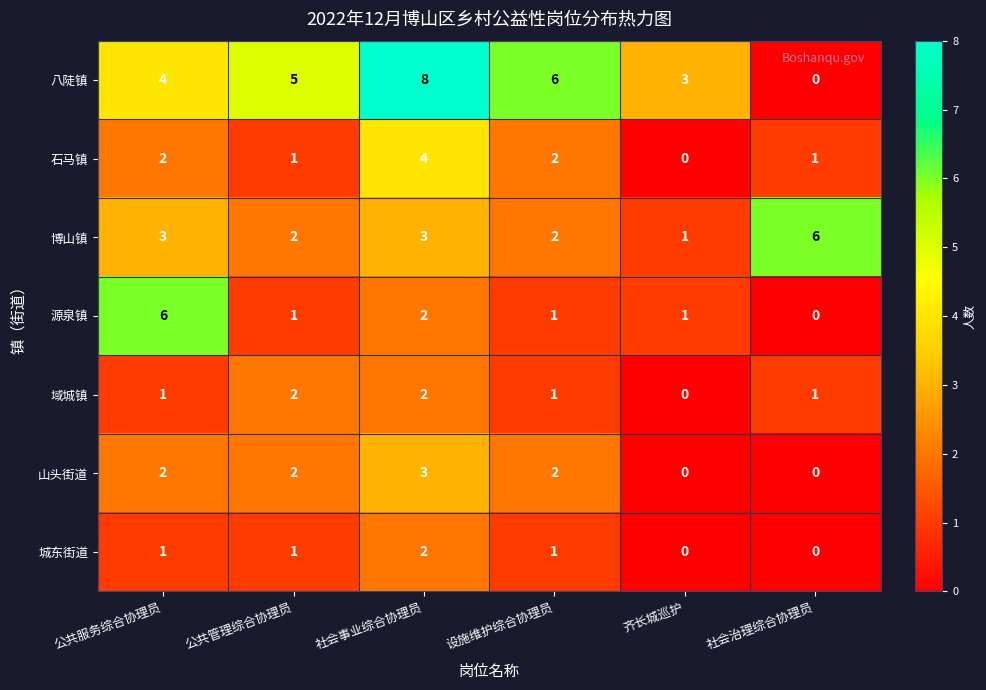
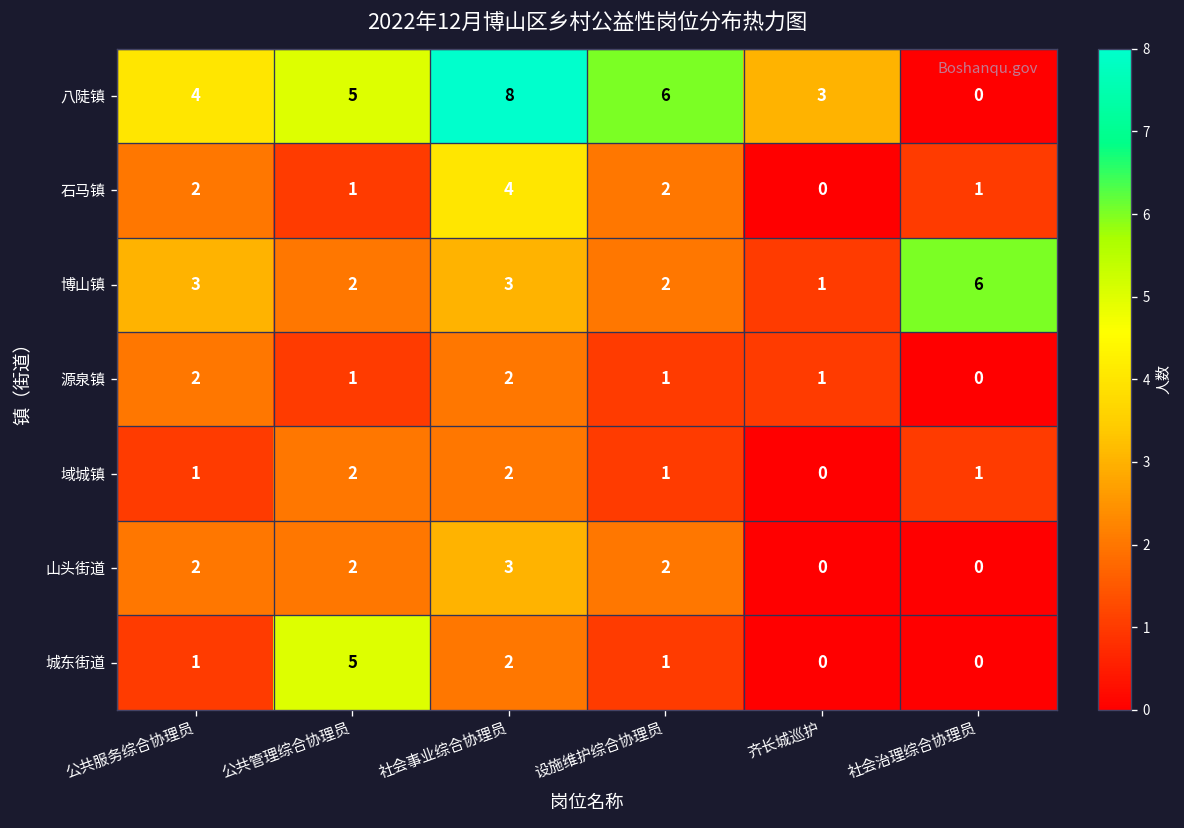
  {
    "八陡镇": {
      "公共服务综合协理员": 4,
      "公共管理综合协理员": 5,
      "社会事业综合协理员": 8,
      "设施维护综合协理员": 6,
      "齐长城巡护": 3
    },
    "石马镇": {
      "公共服务综合协理员": 2,
      "公共管理综合协理员": 1,
      "社会事业综合协理员": 4,
      "设施维护综合协理员": 2,
      "齐长城巡护": 0,
      "社会治理综合协理员": 1
    },
    "博山镇": {
      "公共服务综合协理员": 3,
      "公共管理综合协理员": 2,
      "社会事业综合协理员": 3,
      "设施维护综合协理员": 2,
      "齐长城巡护": 1,
      "社会治理综合协理员": 6
    },
    "源泉镇": {
-     "公共服务综合协理员": 6,
+     "公共服务综合协理员": 2,
      "公共管理综合协理员": 1,
      "社会事业综合协理员": 2,
      "设施维护综合协理员": 1,
      "齐长城巡护": 1,
      "社会治理综合协理员": 0
    },
    "域城镇": {
      "公共服务综合协理员": 1,
      "公共管理综合协理员": 2,
      "社会事业综合协理员": 2,
      "设施维护综合协理员": 1,
      "齐长城巡护": 0,
      "社会治理综合协理员": 1
    },
    "山头街道": {
      "公共服务综合协理员": 2,
      "公共管理综合协理员": 2,
      "社会事业综合协理员": 3,
      "设施维护综合协理员": 2,
      "齐长城巡护": 0,
      "社会治理综合协理员": 0
    },
    "城东街道": {
      "公共服务综合协理员": 1,
-     "公共管理综合协理员": 1,
+     "公共管理综合协理员": 5,
      "社会事业综合协理员": 2,
      "设施维护综合协理员": 1,
      "齐长城巡护": 0,
      "社会治理综合协理员": 0
    }
  }
